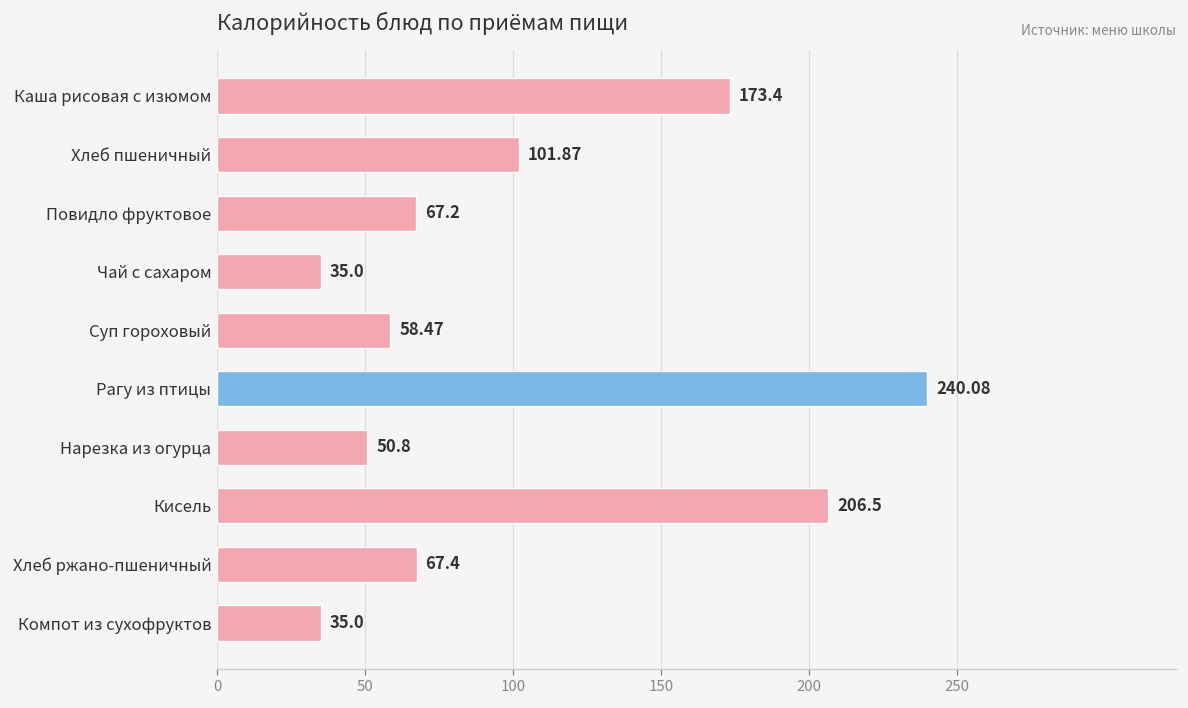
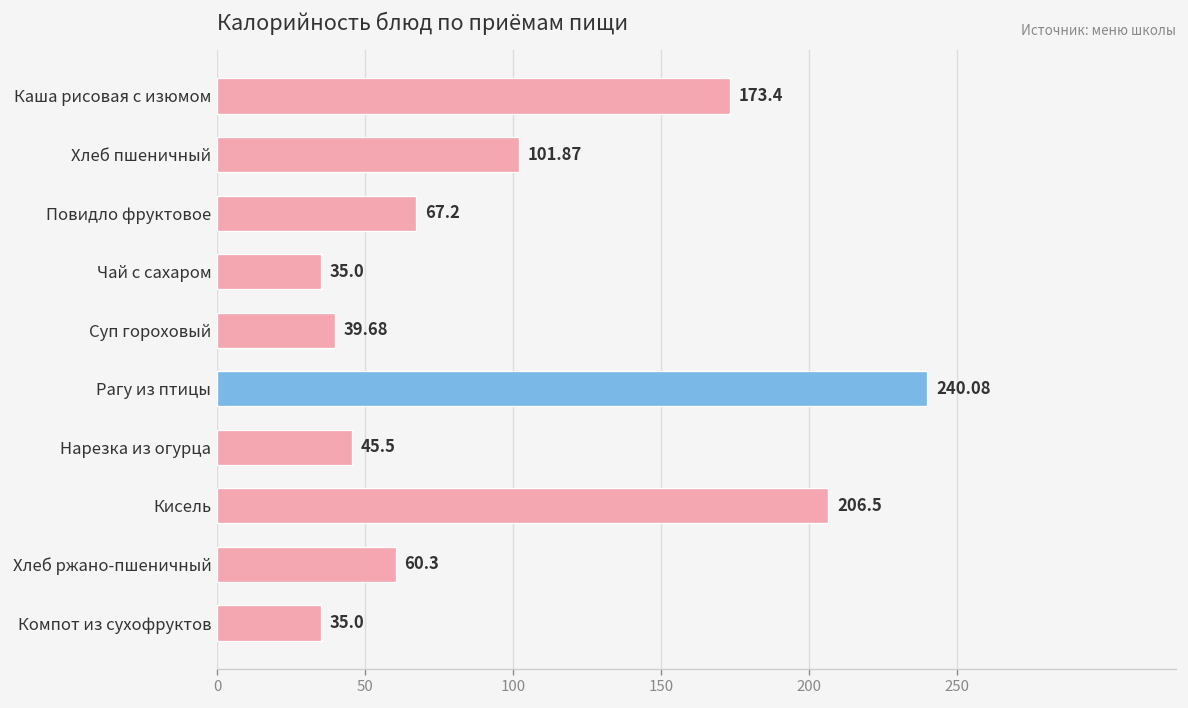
  {
    "Каша рисовая с изюмом": 173.4,
    "Хлеб пшеничный": 101.87,
    "Повидло фруктовое": 67.2,
    "Чай с сахаром": 35.0,
-   "Суп гороховый": 58.47,
+   "Суп гороховый": 39.68,
    "Рагу из птицы": 240.08,
-   "Нарезка из огурца": 50.8,
+   "Нарезка из огурца": 45.5,
    "Кисель": 206.5,
-   "Хлеб ржано-пшеничный": 67.4,
+   "Хлеб ржано-пшеничный": 60.3,
    "Компот из сухофруктов": 35.0
  }
